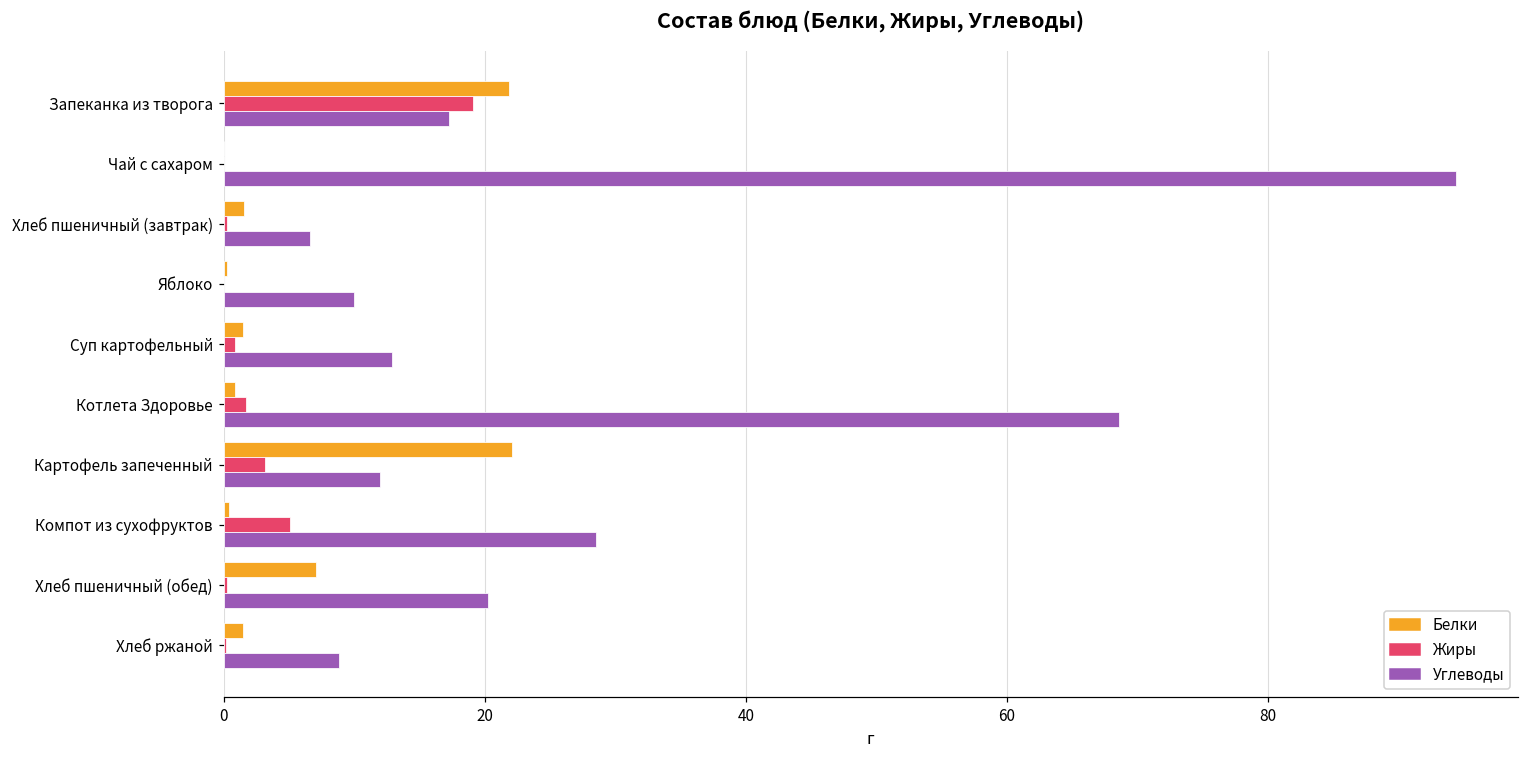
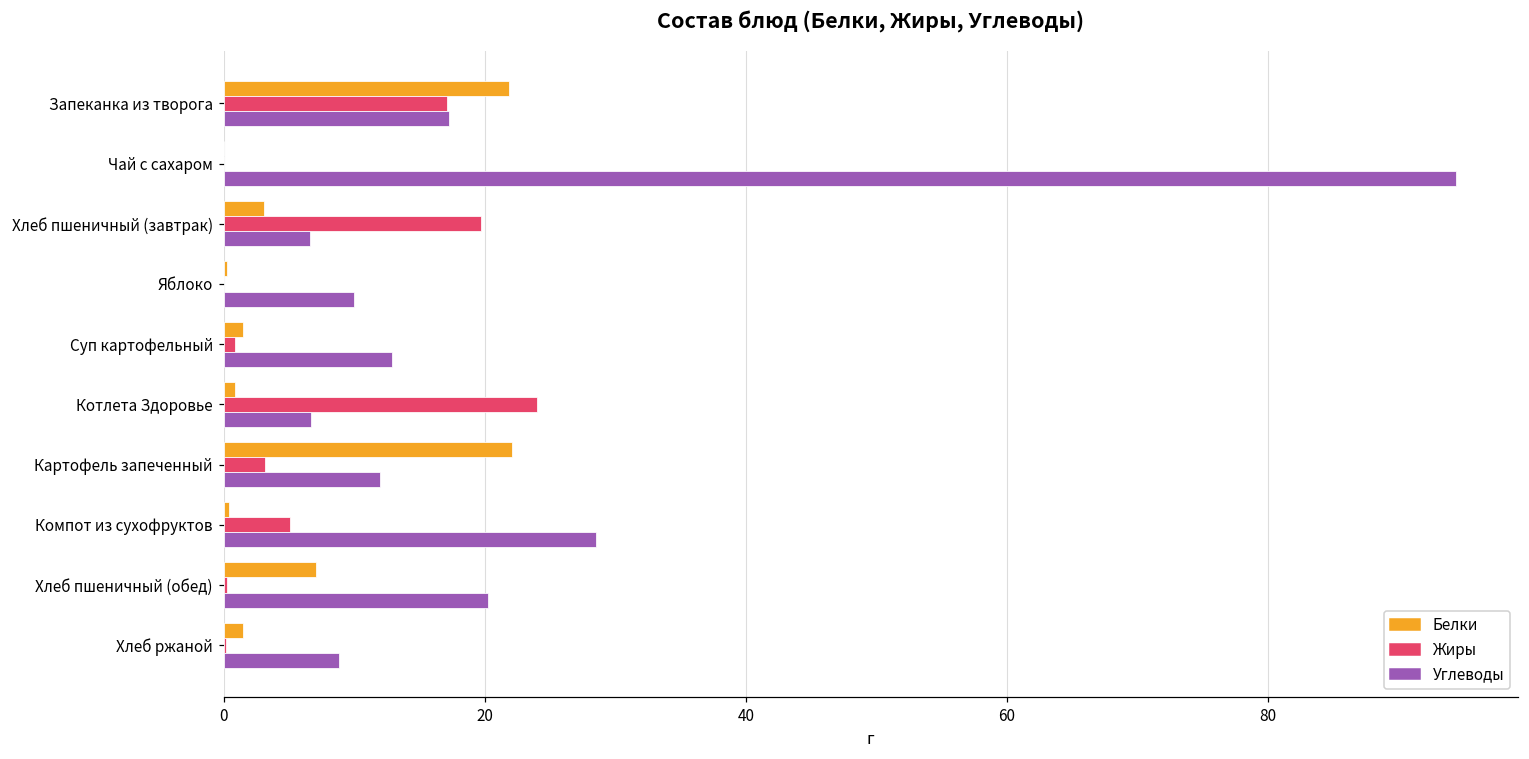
  {
    "Белки": {
      "Запеканка из творога": 21.8,
      "Чай с сахаром": 0.0,
-     "Хлеб пшеничный (завтрак)": 1.5,
+     "Хлеб пшеничный (завтрак)": 3.1,
      "Яблоко": 0.3,
      "Суп картофельный": 1.5,
      "Котлета Здоровье": 0.9,
      "Картофель запеченный": 22.1,
      "Компот из сухофруктов": 0.4,
      "Хлеб пшеничный (обед)": 7.1,
      "Хлеб ржаной": 1.5
    },
    "Жиры": {
-     "Запеканка из творога": 19.1,
+     "Запеканка из творога": 17.1,
      "Чай с сахаром": 0.0,
-     "Хлеб пшеничный (завтрак)": 0.3,
+     "Хлеб пшеничный (завтрак)": 19.7,
      "Яблоко": 0.0,
      "Суп картофельный": 0.9,
-     "Котлета Здоровье": 1.7,
+     "Котлета Здоровье": 24.0,
      "Картофель запеченный": 3.2,
      "Компот из сухофруктов": 5.1,
      "Хлеб пшеничный (обед)": 0.3
    },
    "Углеводы": {
      "Запеканка из творога": 17.3,
      "Чай с сахаром": 94.4,
      "Хлеб пшеничный (завтрак)": 6.6,
      "Яблоко": 10.0,
      "Суп картофельный": 12.9,
-     "Котлета Здоровье": 68.6,
+     "Котлета Здоровье": 6.7,
      "Картофель запеченный": 12.0,
      "Компот из сухофруктов": 28.5,
      "Хлеб пшеничный (обед)": 20.3,
      "Хлеб ржаной": 8.8
    }
  }
